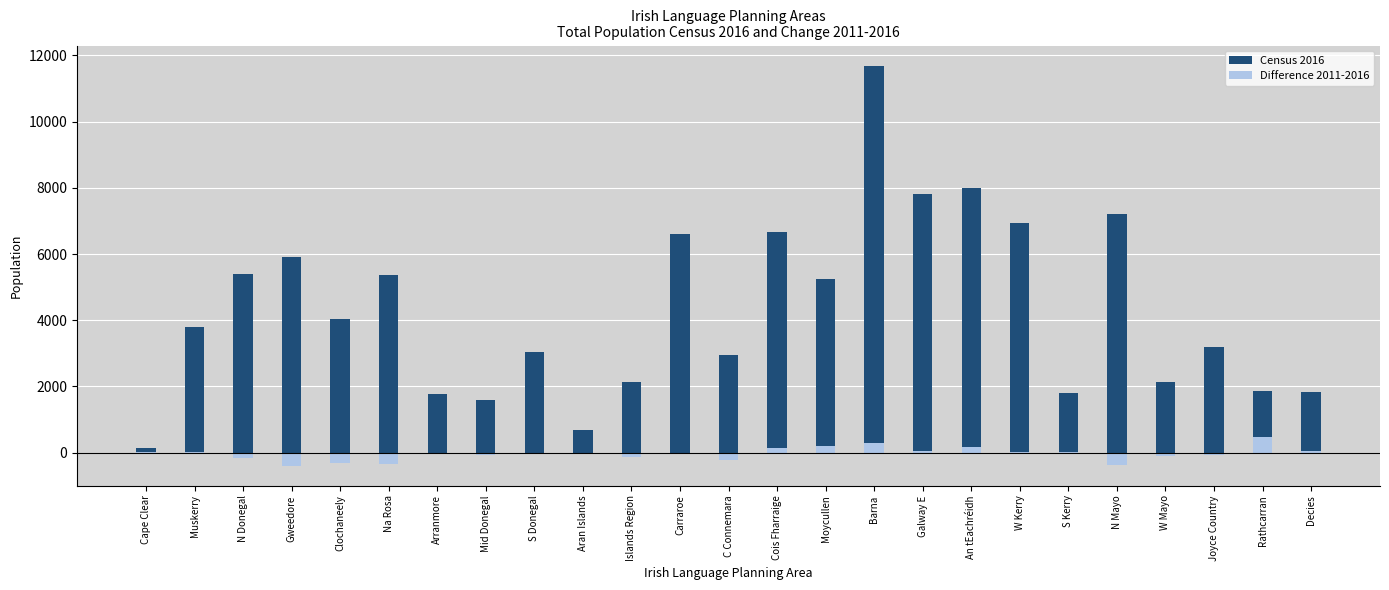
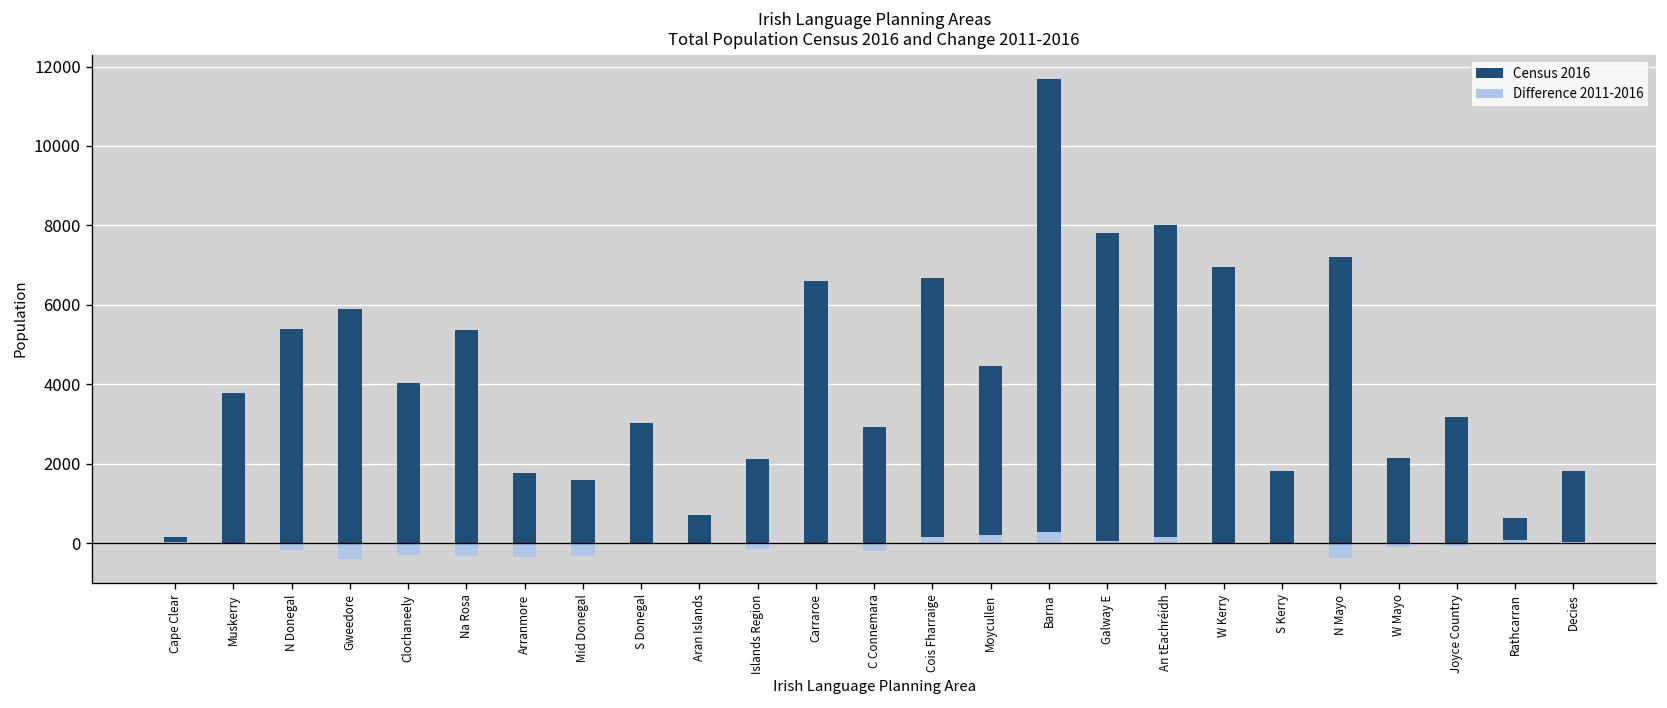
  {
    "Census 2016": {
      "Cape Clear": 100,
      "Muskerry": 3800,
      "N Donegal": 5400,
      "Gweedore": 5900,
      "Clochaneely": 4000,
      "Na Rosa": 5400,
      "Arranmore": 1800,
      "Mid Donegal": 1600,
      "S Donegal": 3000,
      "Aran Islands": 700,
      "Islands Region": 2100,
      "Carraroe": 6600,
      "C Connemara": 2900,
      "Cois Fharraige": 6700,
-     "Moycullen": 5300,
+     "Moycullen": 4500,
      "Barna": 11700,
      "Galway E": 7800,
      "An tEachréidh": 8000,
      "W Kerry": 6900,
      "S Kerry": 1800,
      "N Mayo": 7200,
      "W Mayo": 2100,
      "Joyce Country": 3200,
-     "Rathcarran": 1900,
+     "Rathcarran": 600,
      "Decies": 1800
    },
    "Difference 2011-2016": {
      "N Donegal": -200,
      "Gweedore": -400,
      "Clochaneely": -300,
      "Na Rosa": -300,
-     "Arranmore": 0,
-     "Mid Donegal": -100,
+     "Arranmore": -400,
+     "Mid Donegal": -300,
      "Islands Region": -100,
      "C Connemara": -200,
      "N Mayo": -400,
      "W Mayo": -100,
-     "Rathcarran": 500
+     "Rathcarran": 100
    }
  }
